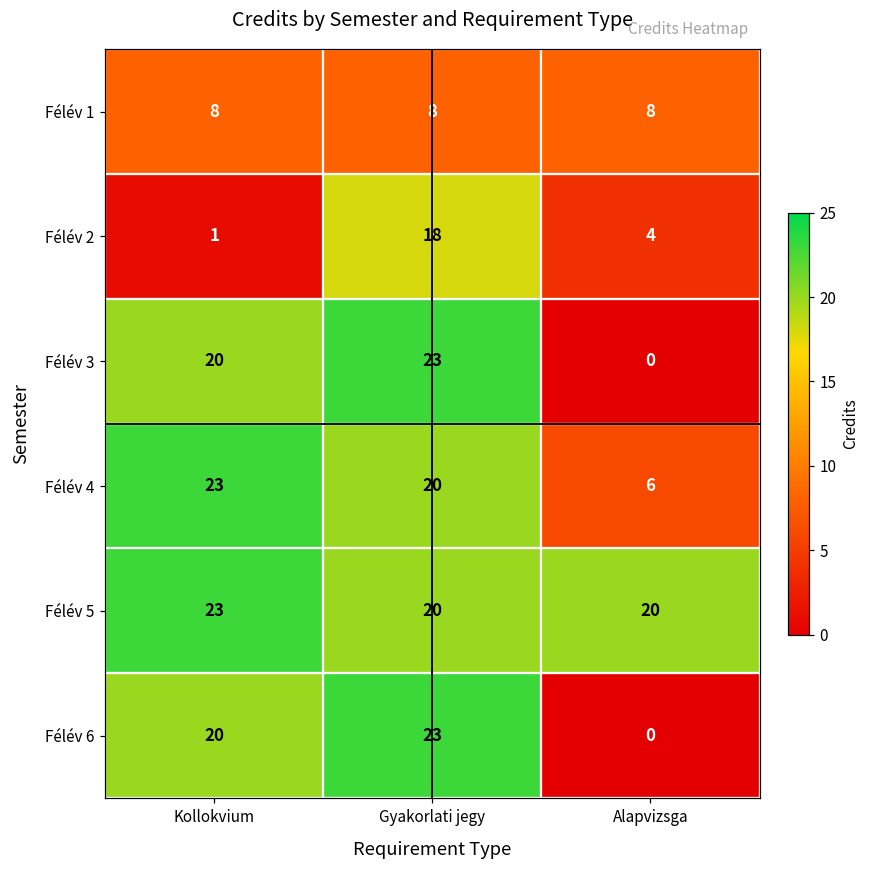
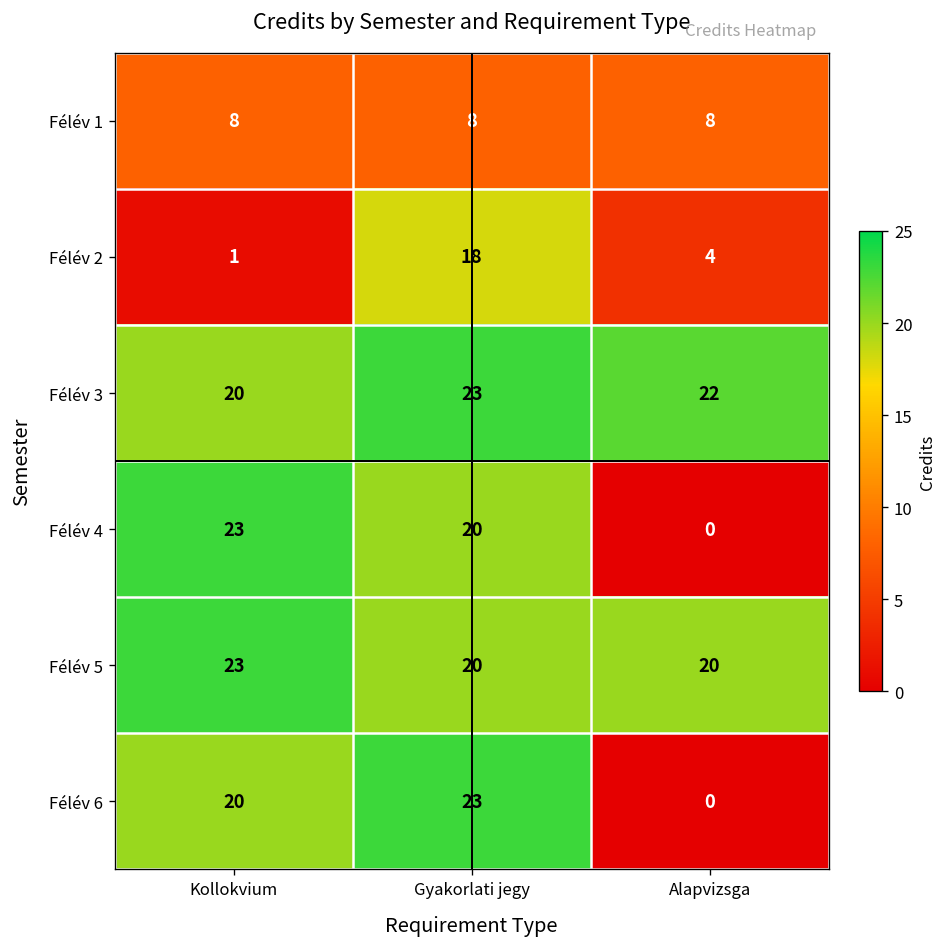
  {
    "Félév 1": {
      "Kollokvium": 8,
      "Gyakorlati jegy": 8,
      "Alapvizsga": 8
    },
    "Félév 2": {
      "Kollokvium": 1,
      "Gyakorlati jegy": 18,
      "Alapvizsga": 4
    },
    "Félév 3": {
      "Kollokvium": 20,
      "Gyakorlati jegy": 23,
-     "Alapvizsga": 0
+     "Alapvizsga": 22
    },
    "Félév 4": {
      "Kollokvium": 23,
      "Gyakorlati jegy": 20,
-     "Alapvizsga": 6
+     "Alapvizsga": 0
    },
    "Félév 5": {
      "Kollokvium": 23,
      "Gyakorlati jegy": 20,
      "Alapvizsga": 20
    },
    "Félév 6": {
      "Kollokvium": 20,
      "Gyakorlati jegy": 23,
      "Alapvizsga": 0
    }
  }
